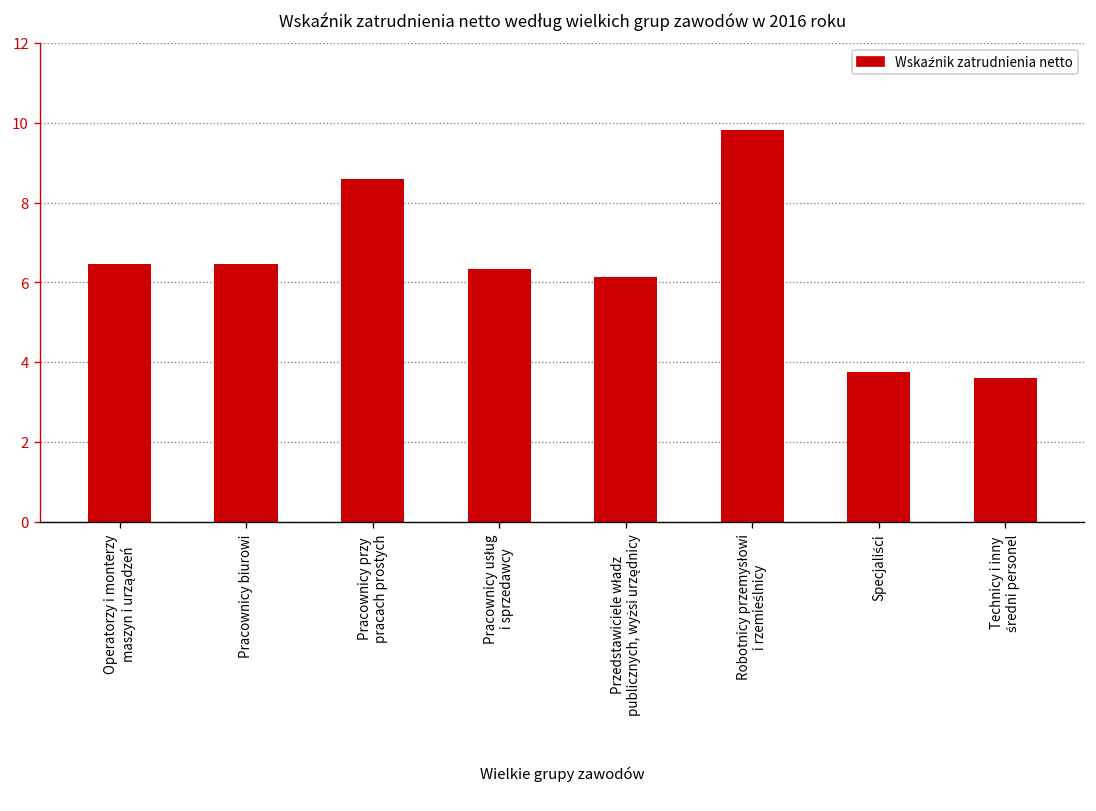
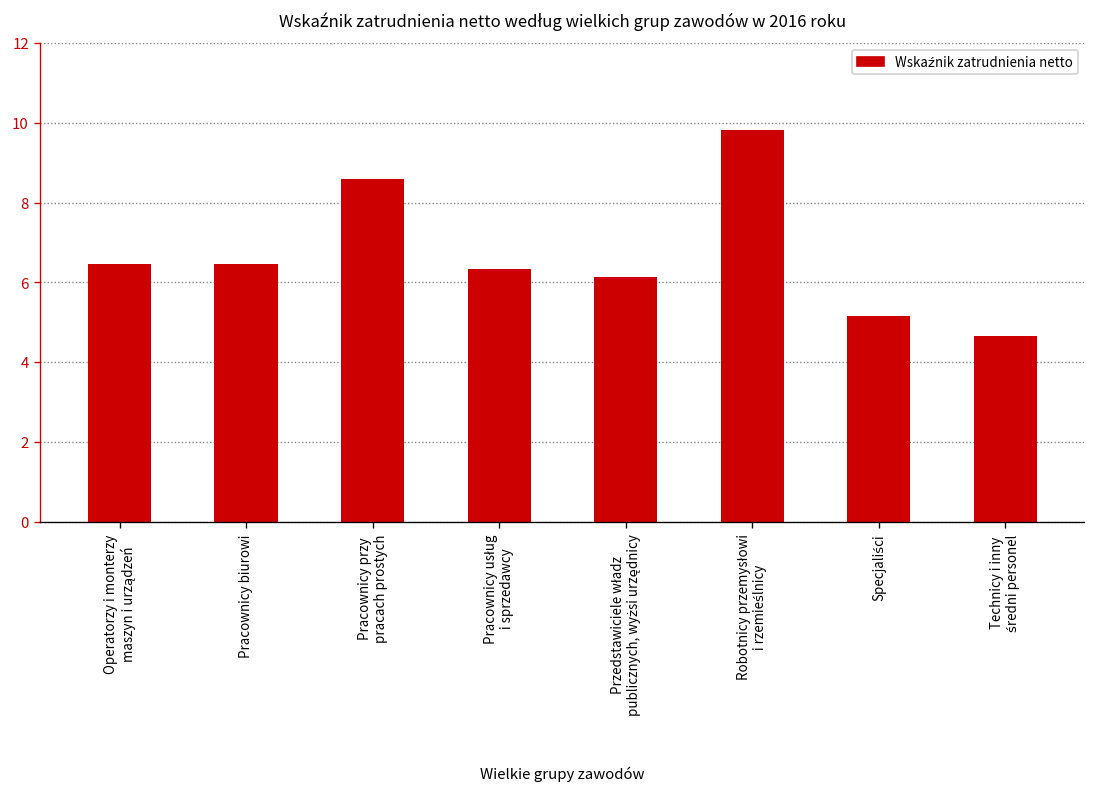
  {
    "Operatorzy i monterzy maszyn i urządzeń": 6.5,
    "Pracownicy biurowi": 6.5,
    "Pracownicy przy pracach prostych": 8.6,
    "Pracownicy usług i sprzedawcy": 6.3,
    "Przedstawiciele władz publicznych, wyżsi urzędnicy": 6.1,
    "Robotnicy przemysłowi i rzemieślnicy": 9.8,
-   "Specjaliści": 3.7,
-   "Technicy i inny średni personel": 3.6
+   "Specjaliści": 5.2,
+   "Technicy i inny średni personel": 4.7
  }
